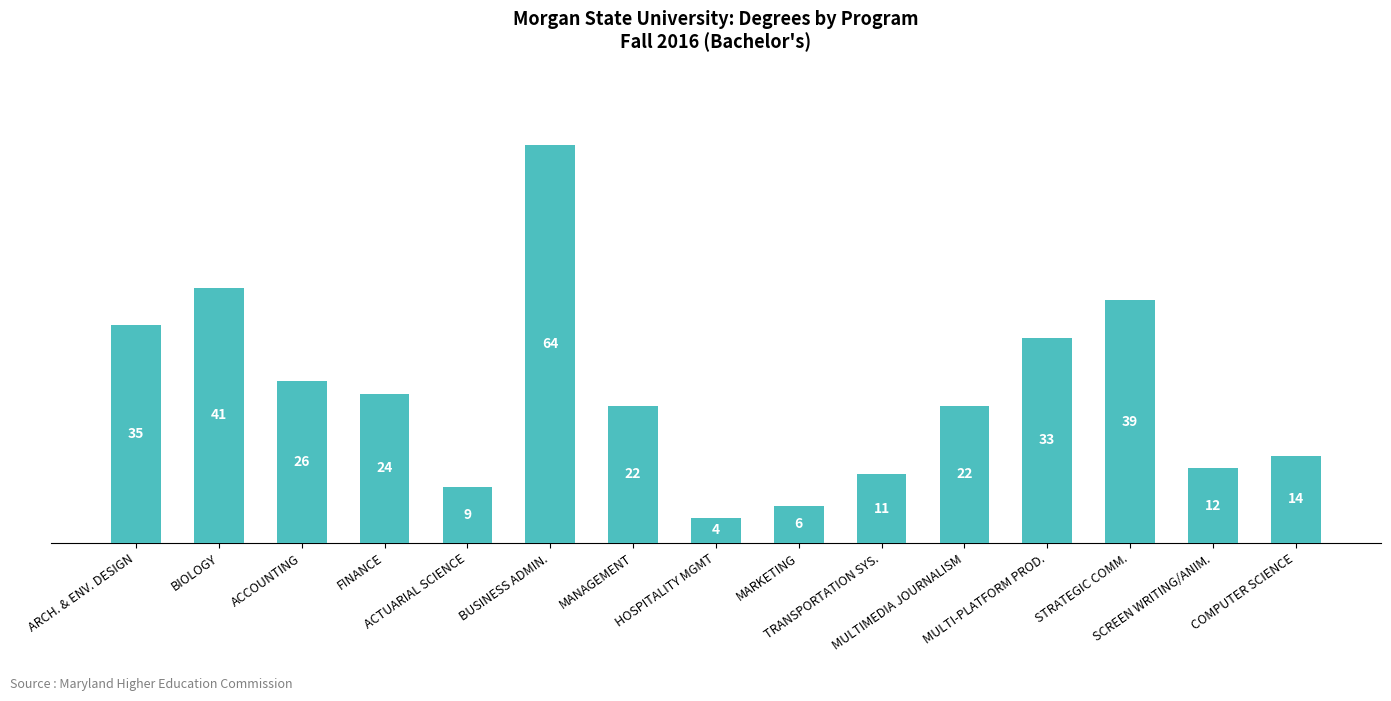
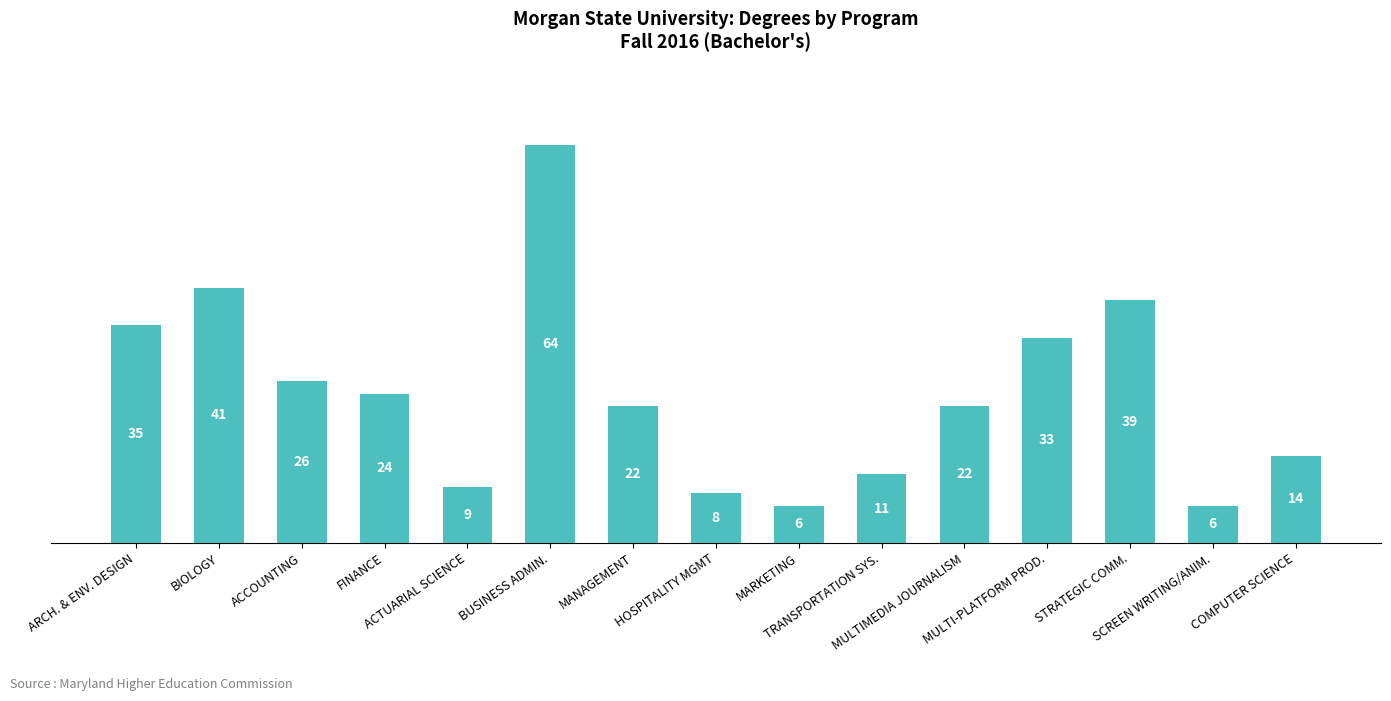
  {
    "ARCH. & ENV. DESIGN": 35,
    "BIOLOGY": 41,
    "ACCOUNTING": 26,
    "FINANCE": 24,
    "ACTUARIAL SCIENCE": 9,
    "BUSINESS ADMIN.": 64,
    "MANAGEMENT": 22,
-   "HOSPITALITY MGMT": 4,
+   "HOSPITALITY MGMT": 8,
    "MARKETING": 6,
    "TRANSPORTATION SYS.": 11,
    "MULTIMEDIA JOURNALISM": 22,
    "MULTI-PLATFORM PROD.": 33,
    "STRATEGIC COMM.": 39,
-   "SCREEN WRITING/ANIM.": 12,
+   "SCREEN WRITING/ANIM.": 6,
    "COMPUTER SCIENCE": 14
  }
